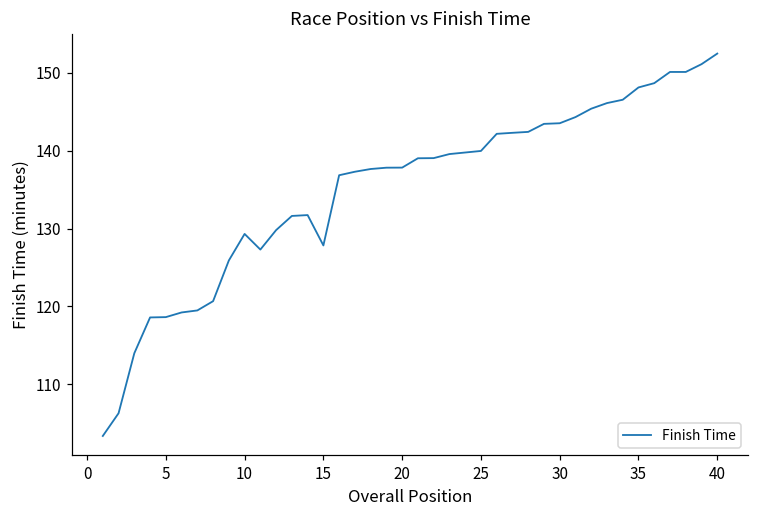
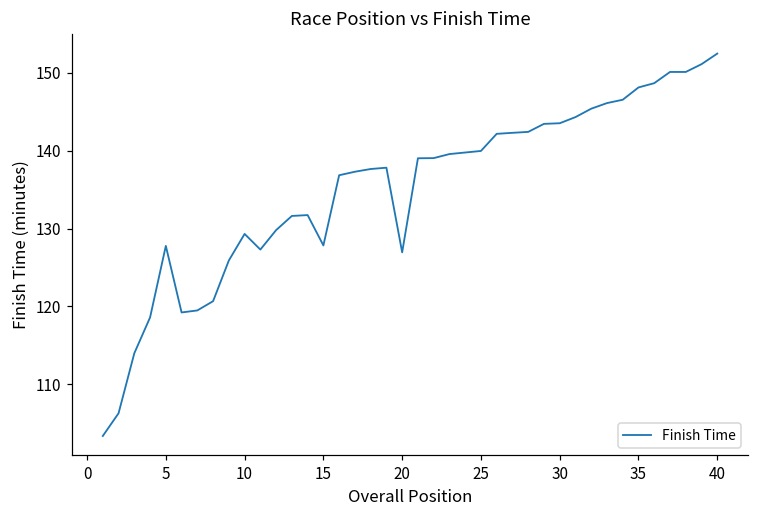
  {
-   "5": 119,
+   "5": 128,
    "10": 129,
    "15": 128,
-   "20": 138,
+   "20": 127,
    "25": 140,
    "30": 144,
    "35": 148,
    "40": 152
  }
